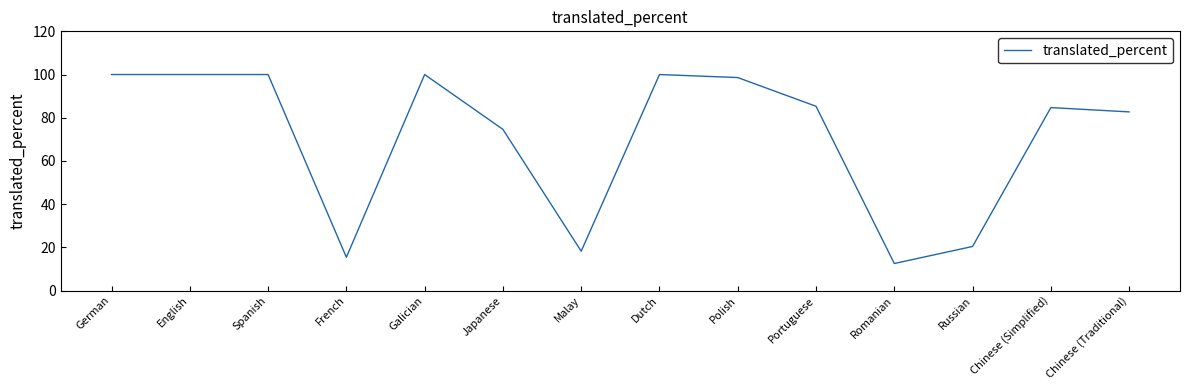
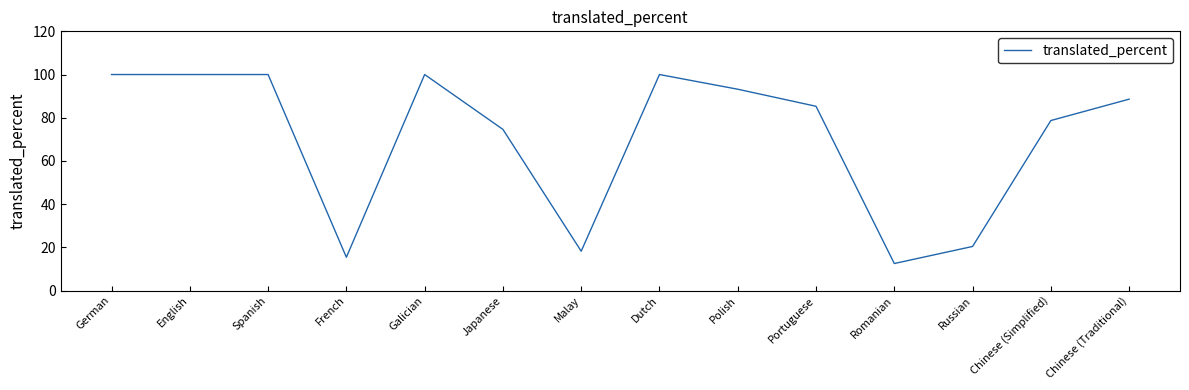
  {
    "German": 100,
    "English": 100,
    "Spanish": 100,
    "French": 15,
    "Galician": 100,
    "Japanese": 75,
    "Malay": 18,
    "Dutch": 100,
-   "Polish": 99,
+   "Polish": 93,
    "Portuguese": 85,
    "Romanian": 13,
    "Russian": 20,
-   "Chinese (Simplified)": 85,
-   "Chinese (Traditional)": 83
+   "Chinese (Simplified)": 79,
+   "Chinese (Traditional)": 89
  }
